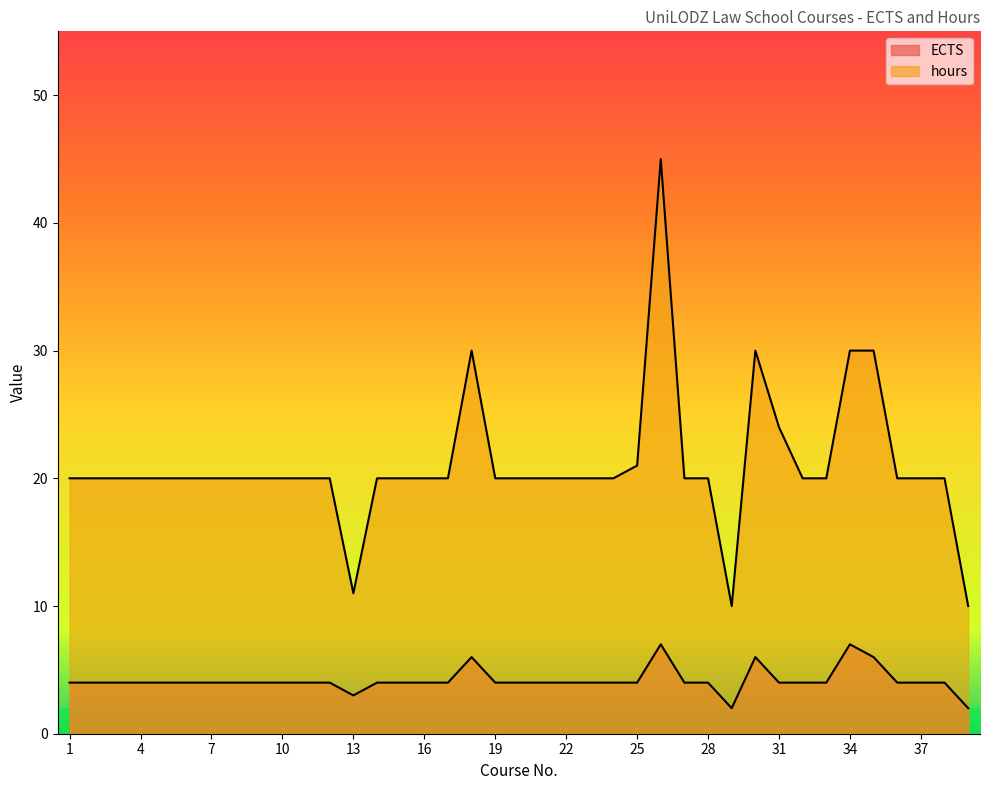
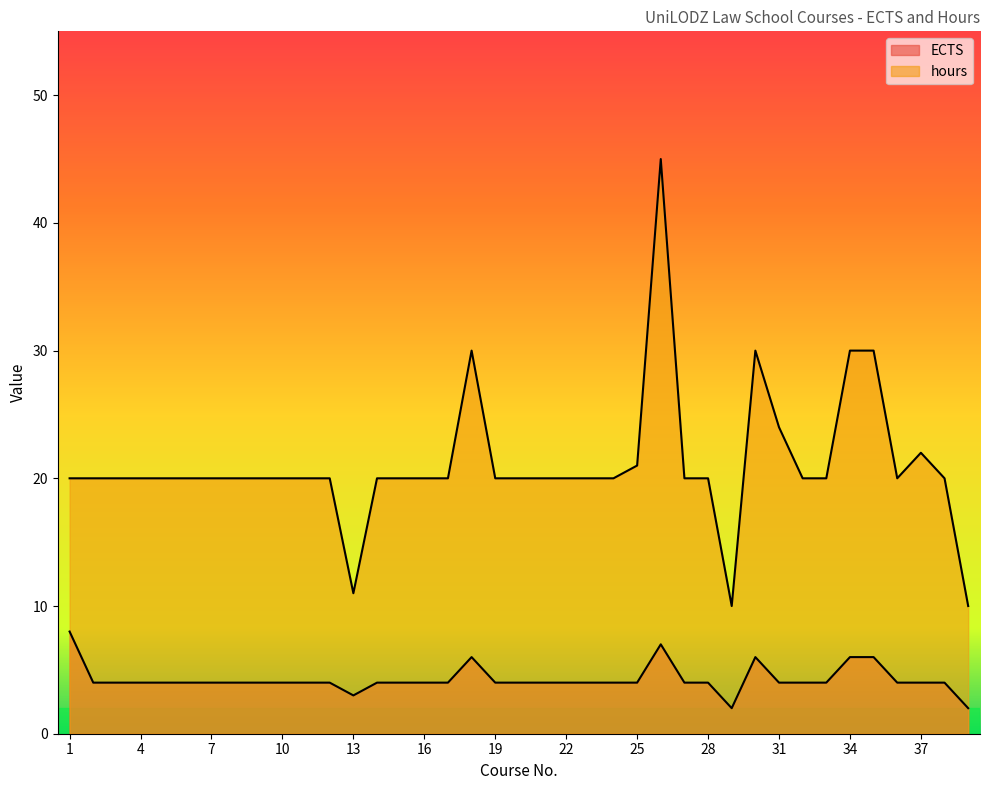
  {
    "ECTS": {
-     "1": 4,
+     "1": 8,
      "4": 4,
      "7": 4,
      "10": 4,
      "13": 3,
      "16": 4,
      "19": 4,
      "22": 4,
      "25": 4,
      "28": 4,
      "31": 4,
-     "34": 7,
+     "34": 6,
      "37": 4
    },
    "hours": {
      "1": 20,
      "4": 20,
      "7": 20,
      "10": 20,
      "13": 11,
      "16": 20,
      "19": 20,
      "22": 20,
      "25": 21,
      "28": 20,
      "31": 24,
      "34": 30,
-     "37": 20
+     "37": 22
    }
  }
